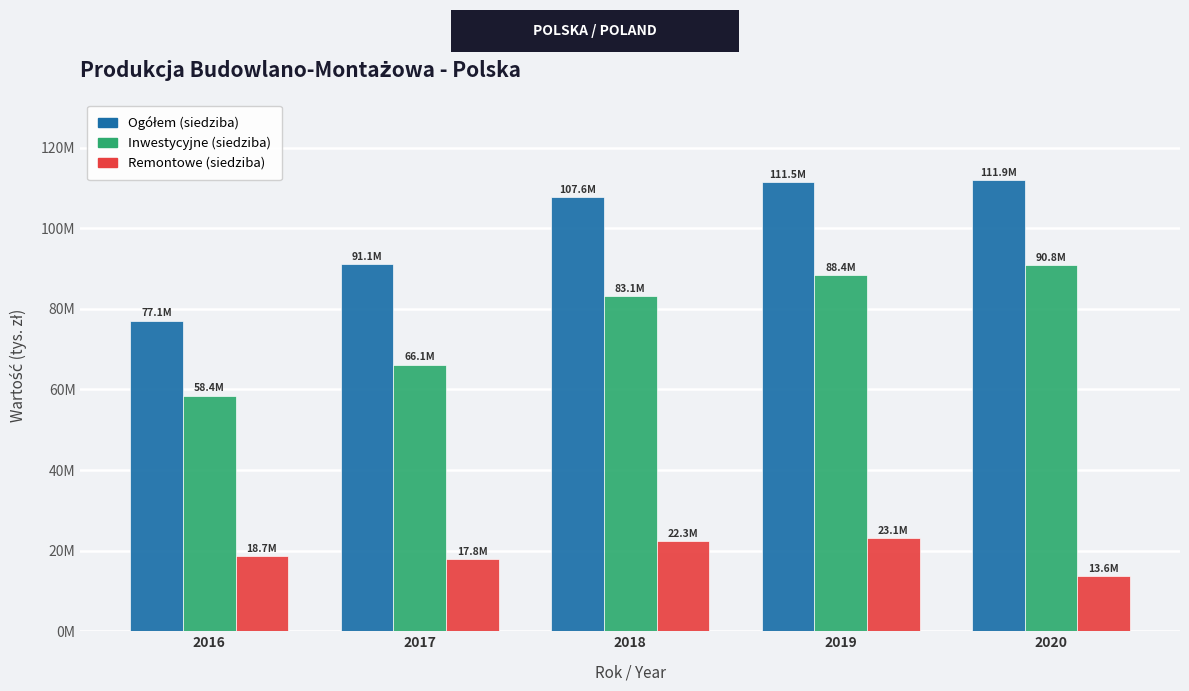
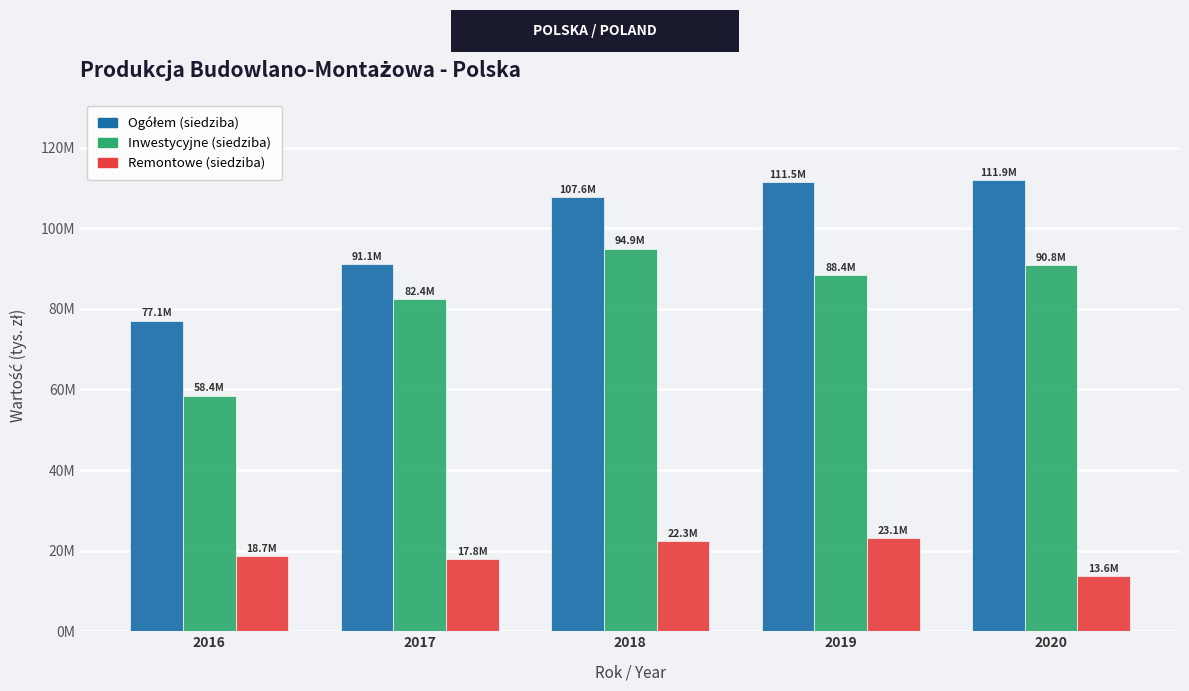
  {
    "Ogółem (siedziba)": {
      "2016": "77.1M",
      "2017": "91.1M",
      "2018": "107.6M",
      "2019": "111.5M",
      "2020": "111.9M"
    },
    "Inwestycyjne (siedziba)": {
      "2016": "58.4M",
-     "2017": "66.1M",
-     "2018": "83.1M",
+     "2017": "82.4M",
+     "2018": "94.9M",
      "2019": "88.4M",
      "2020": "90.8M"
    },
    "Remontowe (siedziba)": {
      "2016": "18.7M",
      "2017": "17.8M",
      "2018": "22.3M",
      "2019": "23.1M",
      "2020": "13.6M"
    }
  }
